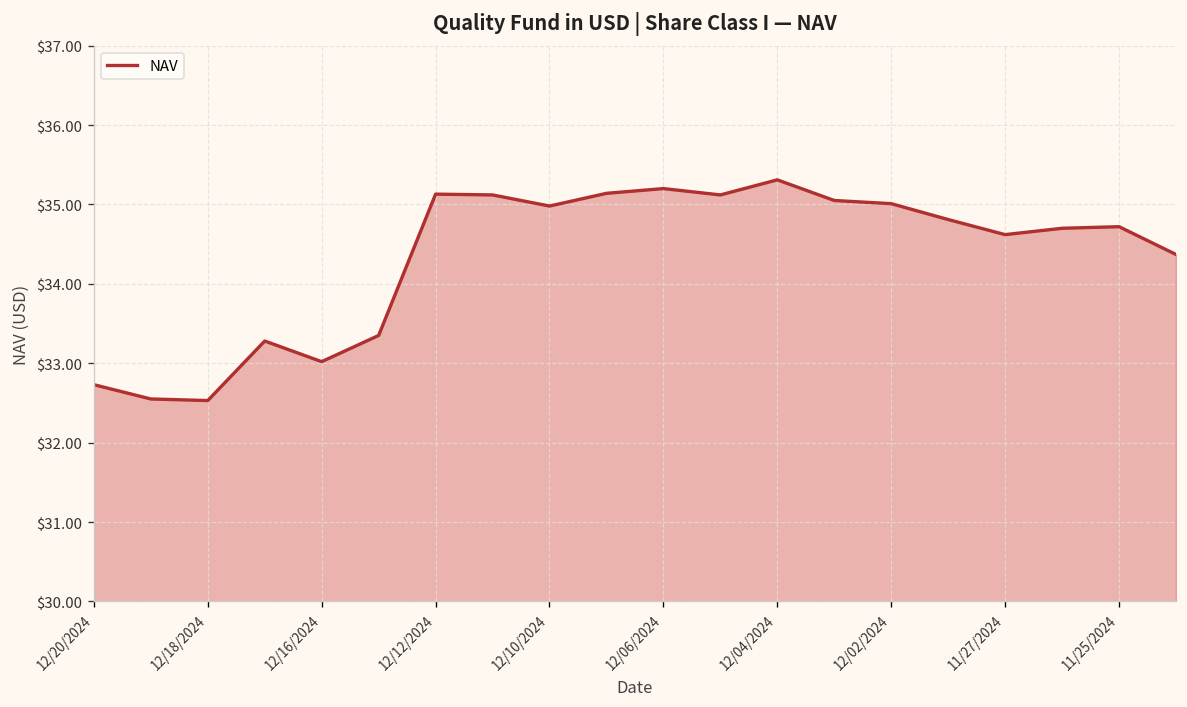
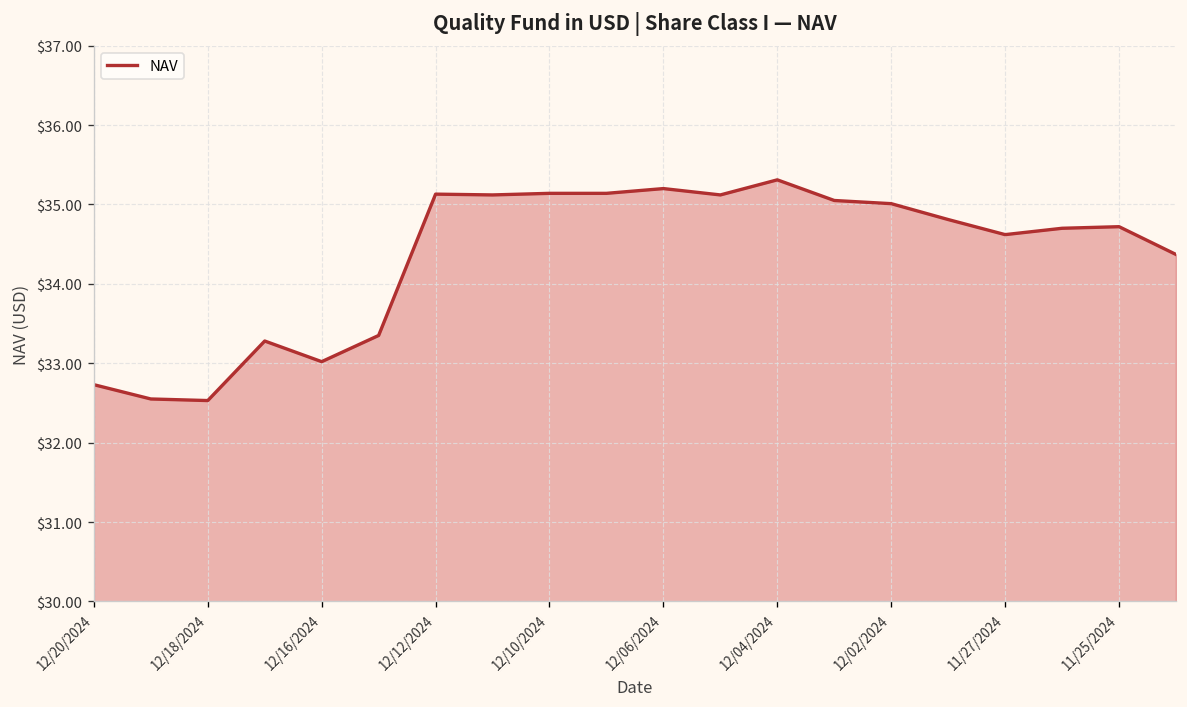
  {
    "12/20/2024": "$32.7",
    "12/18/2024": "$32.5",
    "12/16/2024": "$33.0",
    "12/12/2024": "$35.1",
-   "12/10/2024": "$35.0",
+   "12/10/2024": "$35.1",
    "12/06/2024": "$35.2",
    "12/04/2024": "$35.3",
    "12/02/2024": "$35.0",
    "11/27/2024": "$34.6",
    "11/25/2024": "$34.7"
  }
